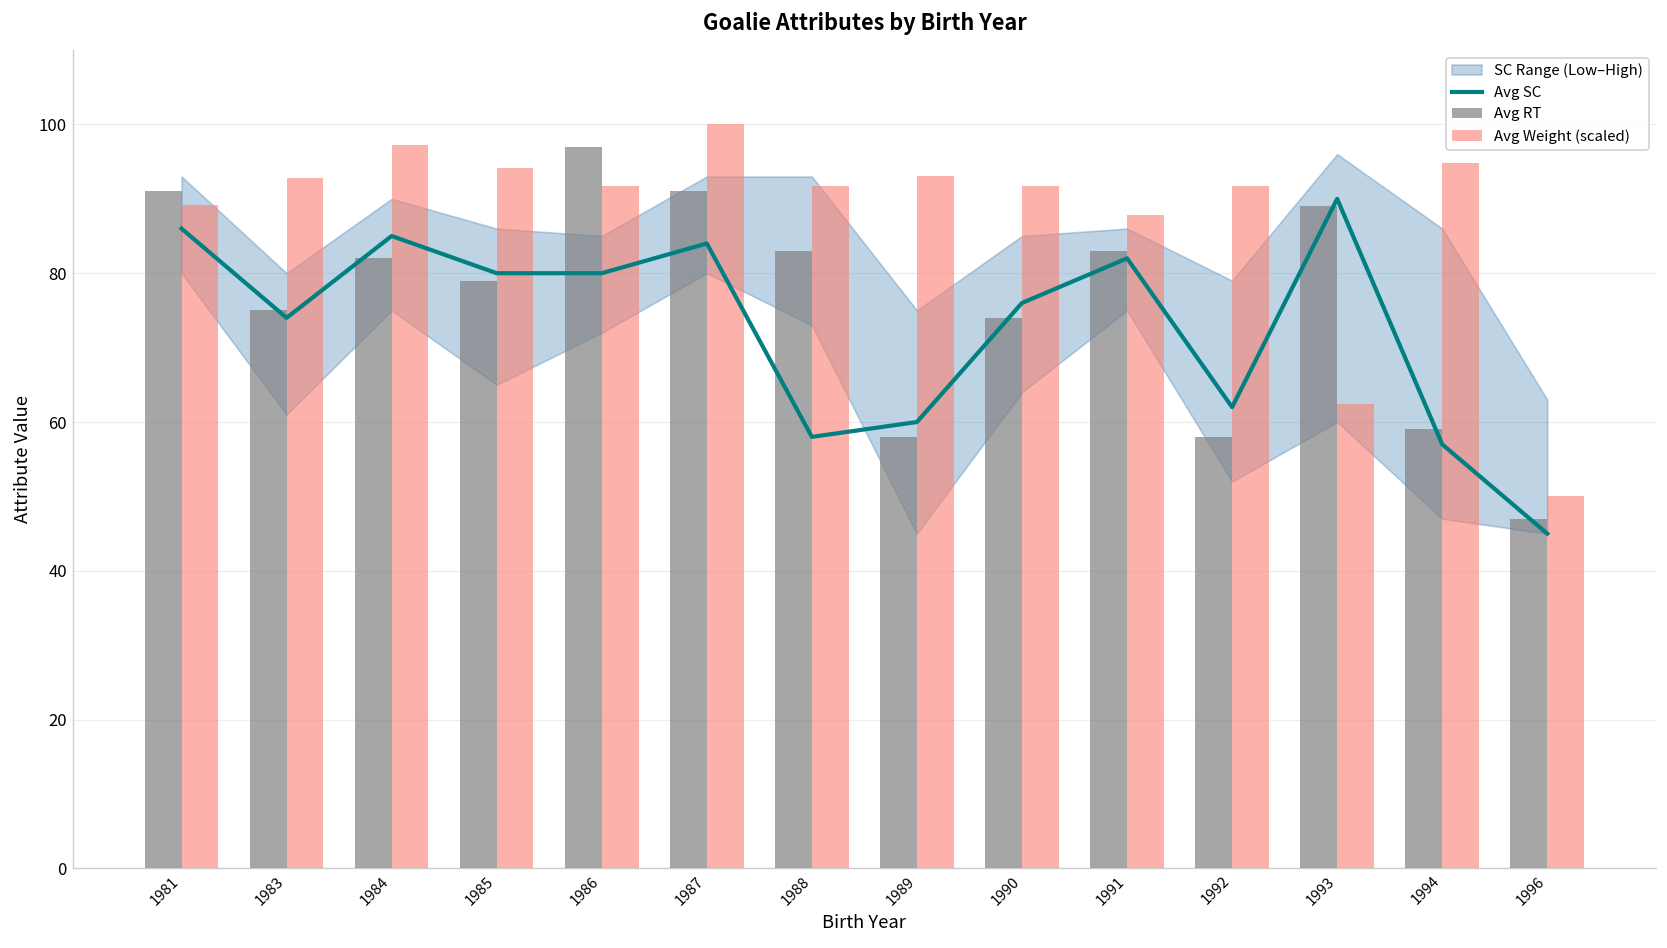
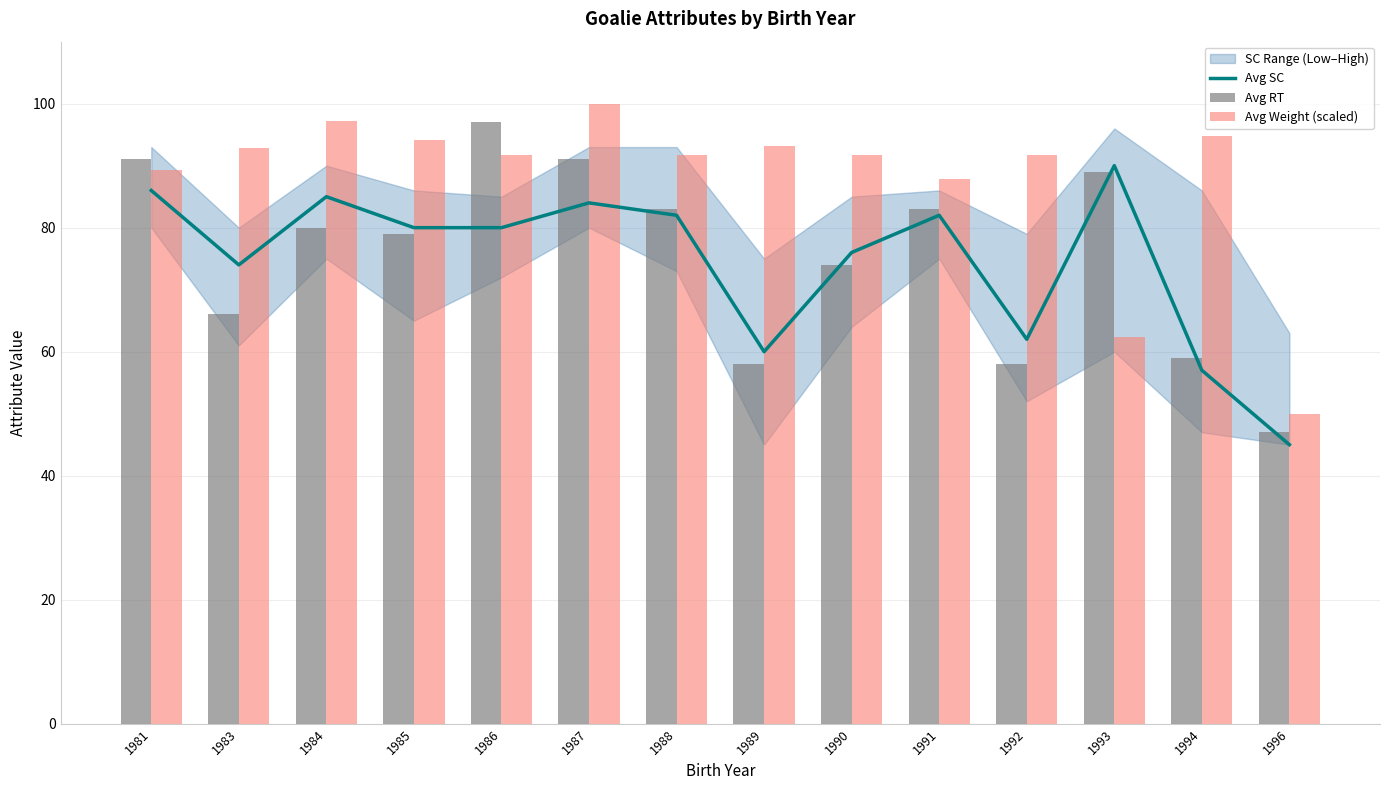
  {
    "Avg RT": {
      "1981": 91,
-     "1983": 75,
-     "1984": 82,
+     "1983": 66,
+     "1984": 80,
      "1985": 79,
      "1986": 97,
      "1987": 91,
      "1988": 83,
      "1989": 58,
      "1990": 74,
      "1991": 83,
      "1992": 58,
      "1993": 89,
      "1994": 59,
      "1996": 47
    },
    "Avg SC": {
      "1981": 86,
      "1983": 74,
      "1984": 85,
      "1985": 80,
      "1986": 80,
      "1987": 84,
-     "1988": 58,
+     "1988": 82,
      "1989": 60,
      "1990": 76,
      "1991": 82,
      "1992": 62,
      "1993": 90,
      "1994": 57,
      "1996": 45
    },
    "Avg Weight (scaled)": {
      "1981": 89,
      "1983": 93,
      "1984": 97,
      "1985": 94,
      "1986": 92,
      "1987": 100,
      "1988": 92,
      "1989": 93,
      "1990": 92,
      "1991": 88,
      "1992": 92,
      "1993": 62,
      "1994": 95,
      "1996": 50
    }
  }
